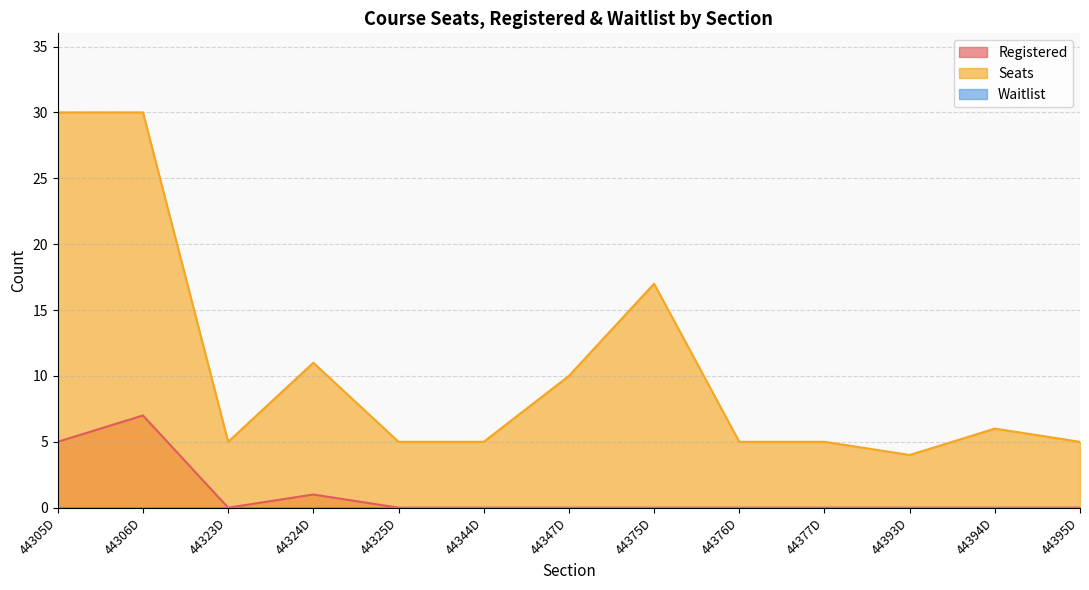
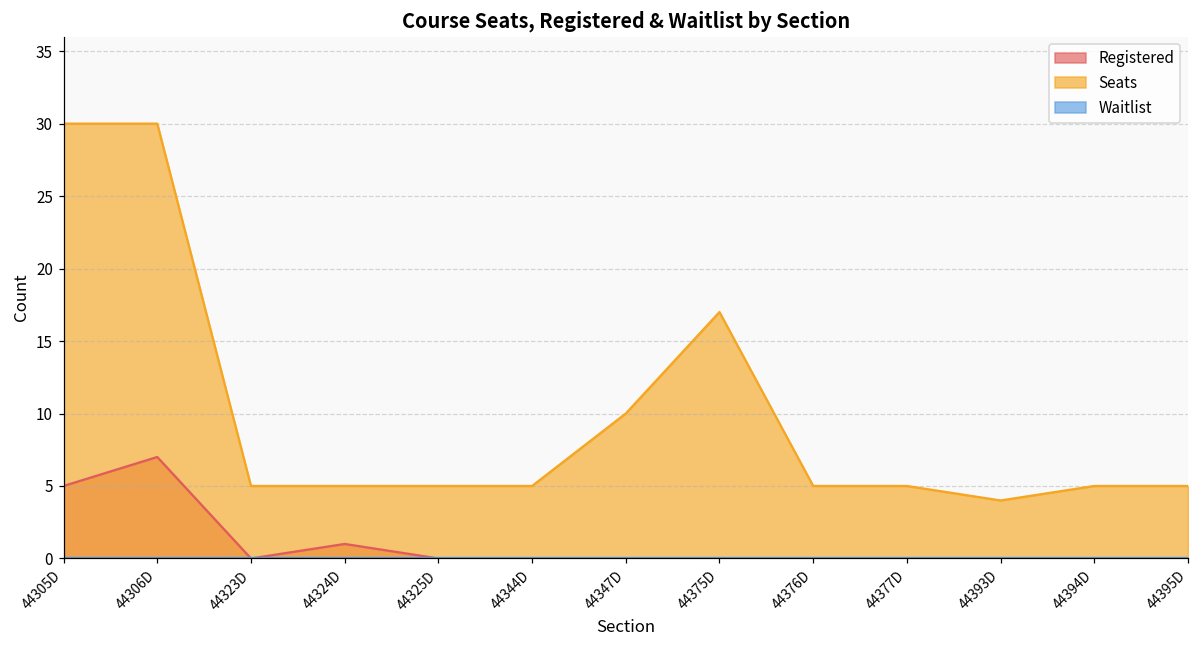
  {
    "Registered": {
      "44305D": 5,
      "44306D": 7,
      "44324D": 1
    },
    "Seats": {
      "44305D": 30,
      "44306D": 30,
      "44323D": 5,
-     "44324D": 11,
+     "44324D": 5,
      "44325D": 5,
      "44344D": 5,
      "44347D": 10,
      "44375D": 17,
      "44376D": 5,
      "44377D": 5,
      "44393D": 4,
-     "44394D": 6,
+     "44394D": 5,
      "44395D": 5
    },
    "Waitlist": {
      "44305D": 0,
      "44306D": 0,
      "44324D": 0
    }
  }
